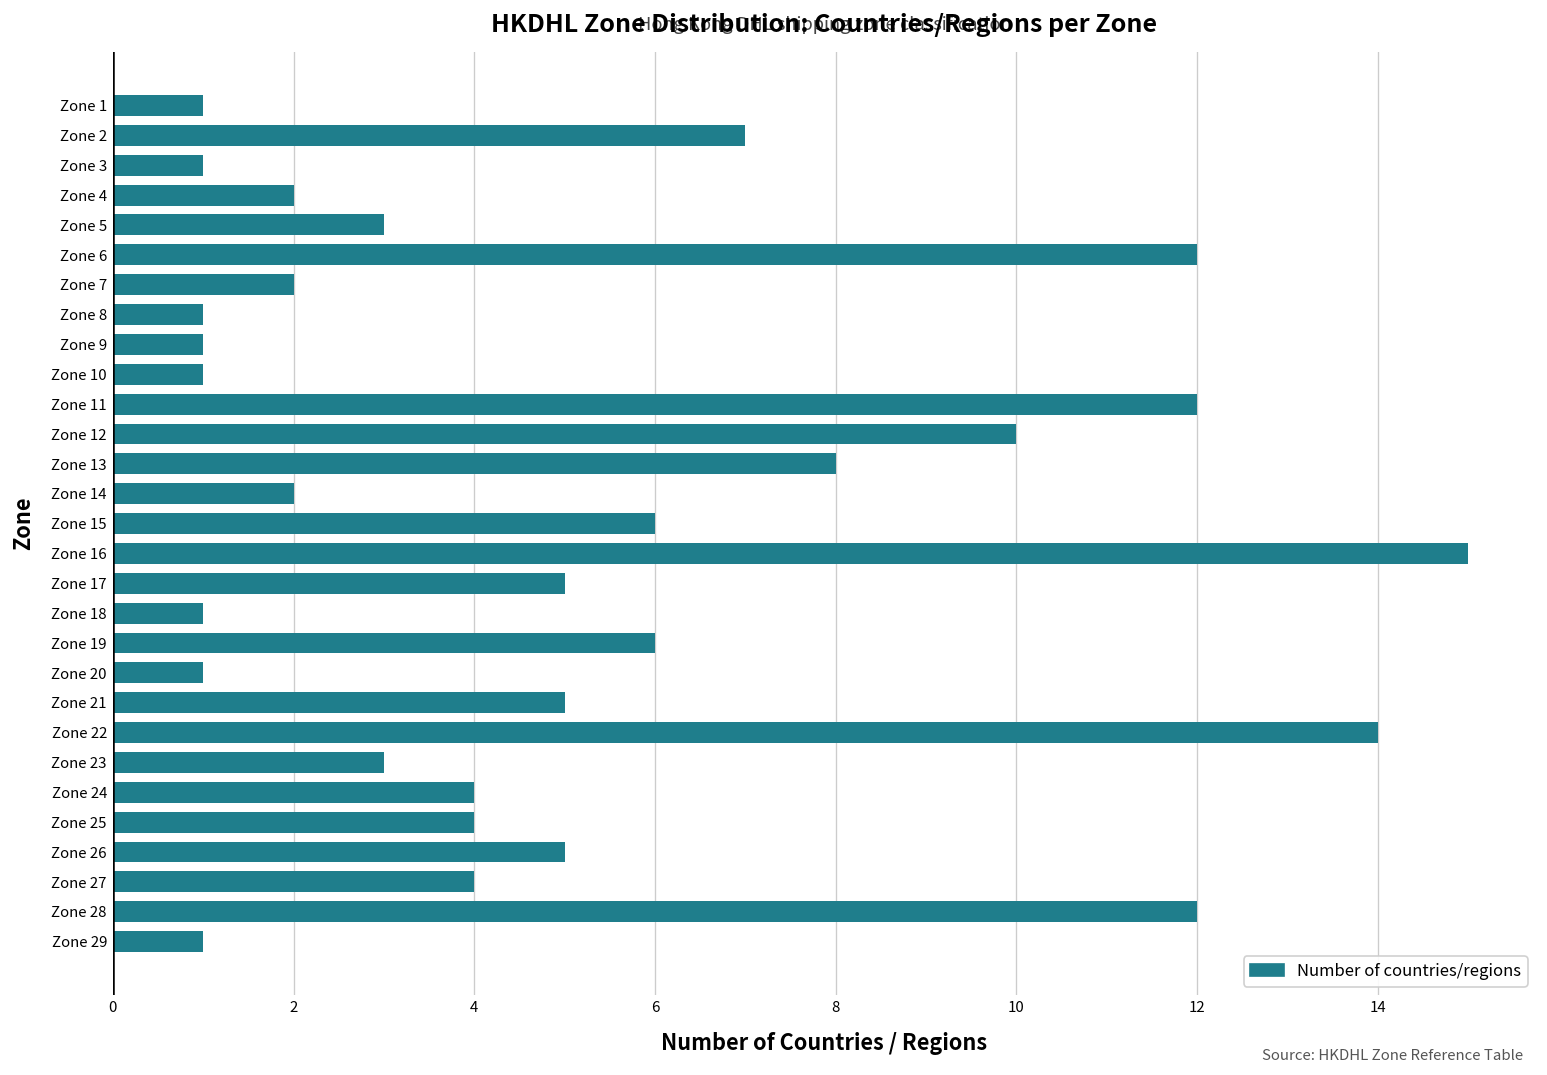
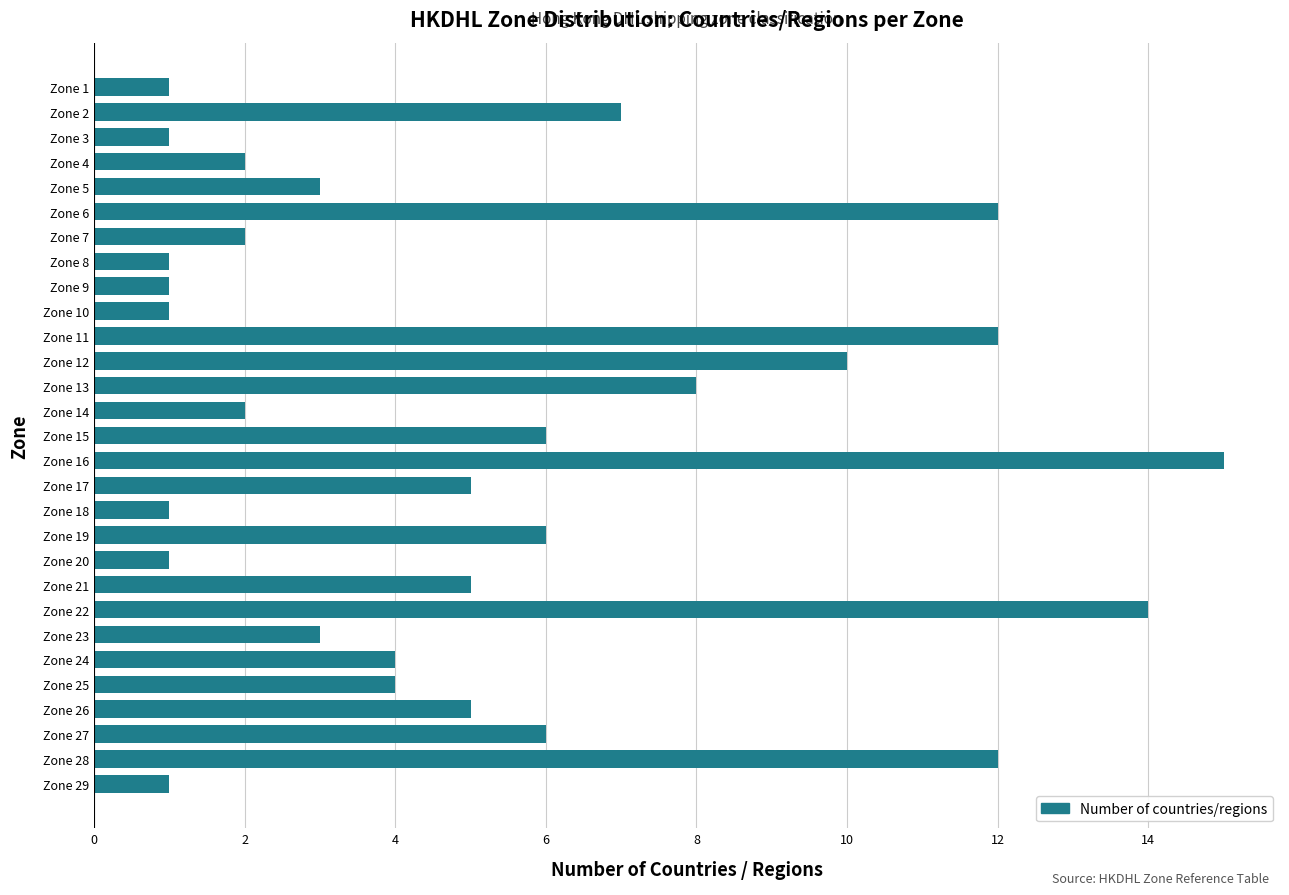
  {
    "Zone 1": 1,
    "Zone 2": 7,
    "Zone 3": 1,
    "Zone 4": 2,
    "Zone 5": 3,
    "Zone 6": 12,
    "Zone 7": 2,
    "Zone 8": 1,
    "Zone 9": 1,
    "Zone 10": 1,
    "Zone 11": 12,
    "Zone 12": 10,
    "Zone 13": 8,
    "Zone 14": 2,
    "Zone 15": 6,
    "Zone 16": 15,
    "Zone 17": 5,
    "Zone 18": 1,
    "Zone 19": 6,
    "Zone 20": 1,
    "Zone 21": 5,
    "Zone 22": 14,
    "Zone 23": 3,
    "Zone 24": 4,
    "Zone 25": 4,
    "Zone 26": 5,
-   "Zone 27": 4,
+   "Zone 27": 6,
    "Zone 28": 12,
    "Zone 29": 1
  }
